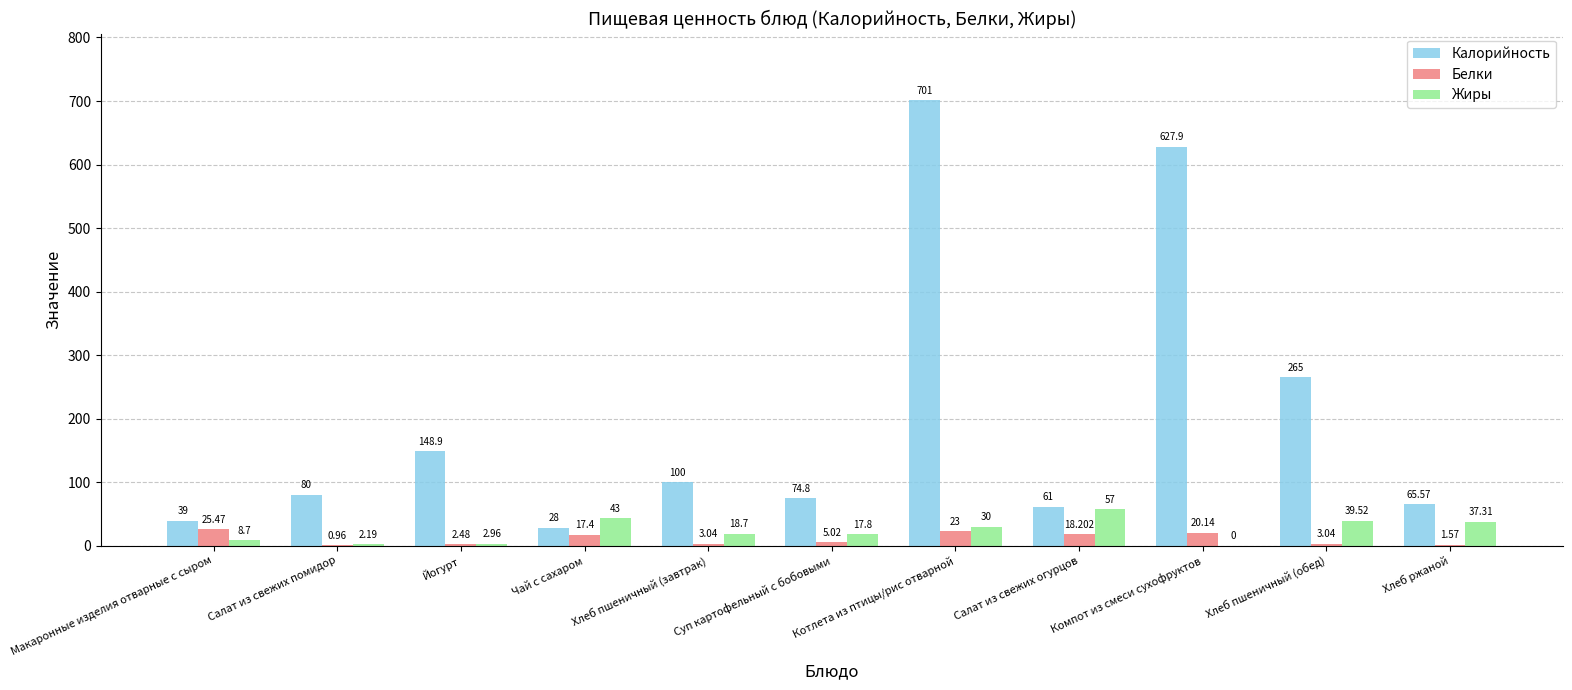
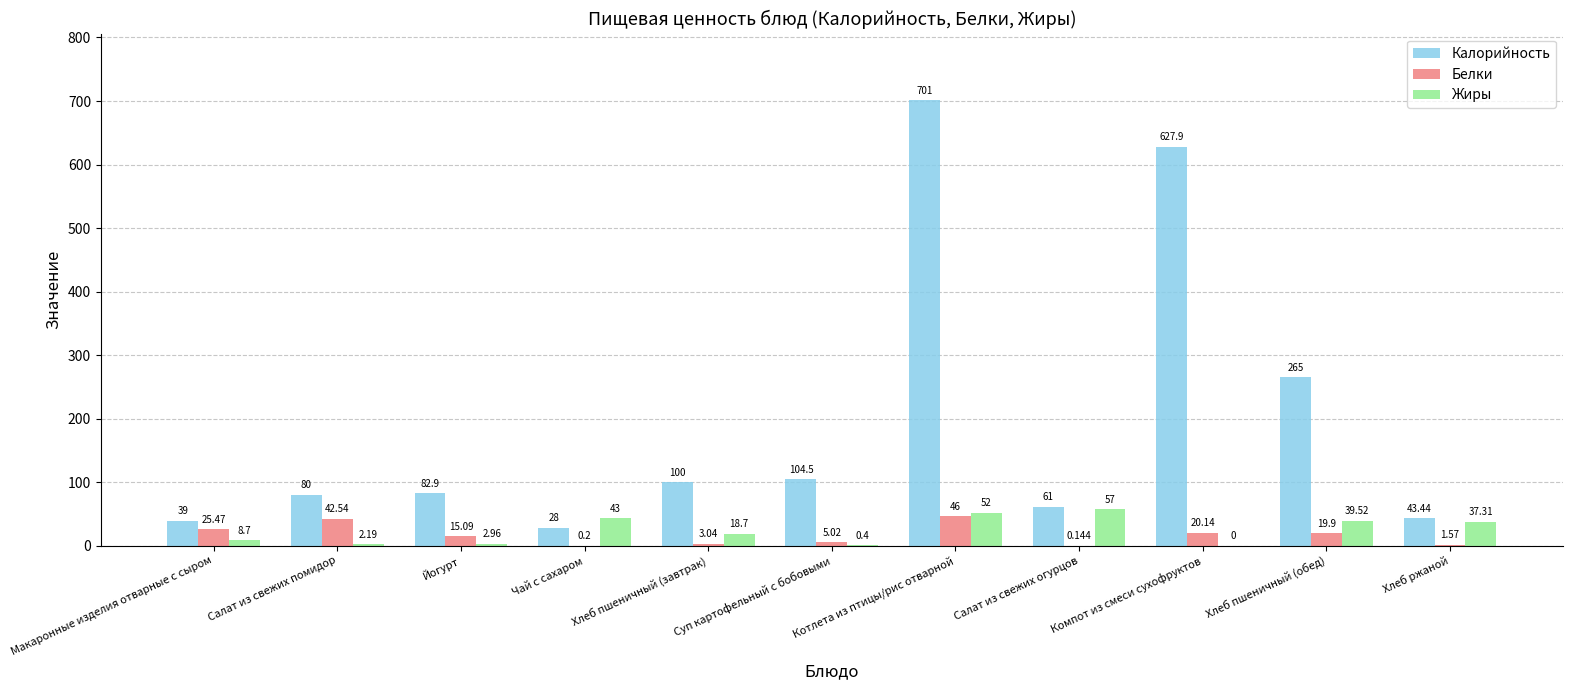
  {
    "Калорийность": {
      "Макаронные изделия отварные с сыром": 39,
      "Салат из свежих помидор": 80,
-     "Йогурт": 148.9,
+     "Йогурт": 82.9,
      "Чай с сахаром": 28,
      "Хлеб пшеничный (завтрак)": 100,
-     "Суп картофельный с бобовыми": 74.8,
+     "Суп картофельный с бобовыми": 104.5,
      "Котлета из птицы/рис отварной": 701,
      "Салат из свежих огурцов": 61,
      "Компот из смеси сухофруктов": 627.9,
      "Хлеб пшеничный (обед)": 265,
-     "Хлеб ржаной": 65.57
+     "Хлеб ржаной": 43.44
    },
    "Белки": {
      "Макаронные изделия отварные с сыром": 25.47,
-     "Салат из свежих помидор": 0.96,
-     "Йогурт": 2.48,
-     "Чай с сахаром": 17.4,
+     "Салат из свежих помидор": 42.54,
+     "Йогурт": 15.09,
+     "Чай с сахаром": 0.2,
      "Хлеб пшеничный (завтрак)": 3.04,
      "Суп картофельный с бобовыми": 5.02,
-     "Котлета из птицы/рис отварной": 23,
-     "Салат из свежих огурцов": 18.202,
+     "Котлета из птицы/рис отварной": 46,
+     "Салат из свежих огурцов": 0.144,
      "Компот из смеси сухофруктов": 20.14,
-     "Хлеб пшеничный (обед)": 3.04,
+     "Хлеб пшеничный (обед)": 19.9,
      "Хлеб ржаной": 1.57
    },
    "Жиры": {
      "Макаронные изделия отварные с сыром": 8.7,
      "Салат из свежих помидор": 2.19,
      "Йогурт": 2.96,
      "Чай с сахаром": 43,
      "Хлеб пшеничный (завтрак)": 18.7,
-     "Суп картофельный с бобовыми": 17.8,
-     "Котлета из птицы/рис отварной": 30,
+     "Суп картофельный с бобовыми": 0.4,
+     "Котлета из птицы/рис отварной": 52,
      "Салат из свежих огурцов": 57,
      "Компот из смеси сухофруктов": 0,
      "Хлеб пшеничный (обед)": 39.52,
      "Хлеб ржаной": 37.31
    }
  }
